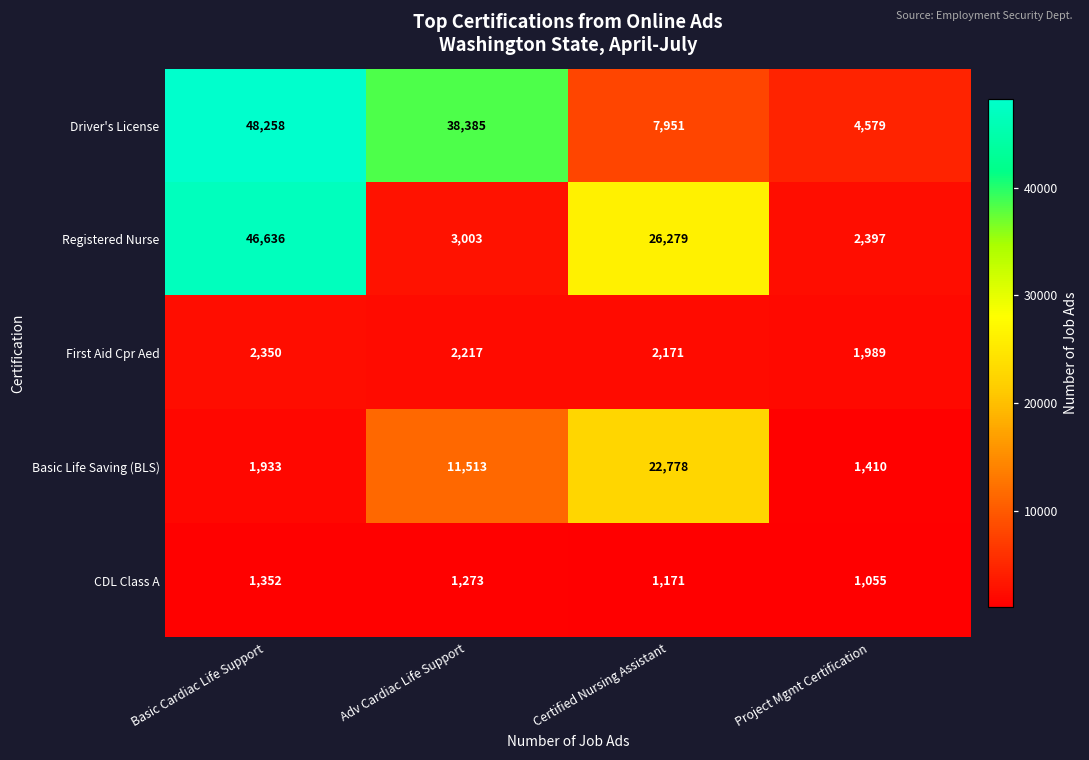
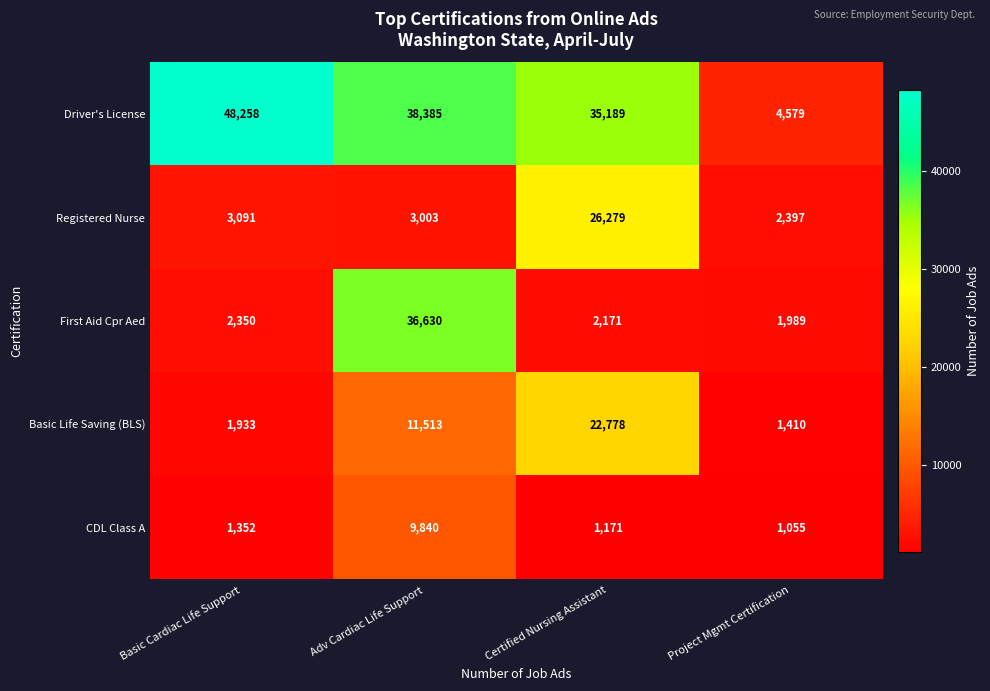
  {
    "Driver's License": {
      "Basic Cardiac Life Support": "48,258",
      "Adv Cardiac Life Support": "38,385",
-     "Certified Nursing Assistant": "7,951",
+     "Certified Nursing Assistant": "35,189",
      "Project Mgmt Certification": "4,579"
    },
    "Registered Nurse": {
-     "Basic Cardiac Life Support": "46,636",
+     "Basic Cardiac Life Support": "3,091",
      "Adv Cardiac Life Support": "3,003",
      "Certified Nursing Assistant": "26,279",
      "Project Mgmt Certification": "2,397"
    },
    "First Aid Cpr Aed": {
      "Basic Cardiac Life Support": "2,350",
-     "Adv Cardiac Life Support": "2,217",
+     "Adv Cardiac Life Support": "36,630",
      "Certified Nursing Assistant": "2,171",
      "Project Mgmt Certification": "1,989"
    },
    "Basic Life Saving (BLS)": {
      "Basic Cardiac Life Support": "1,933",
      "Adv Cardiac Life Support": "11,513",
      "Certified Nursing Assistant": "22,778",
      "Project Mgmt Certification": "1,410"
    },
    "CDL Class A": {
      "Basic Cardiac Life Support": "1,352",
-     "Adv Cardiac Life Support": "1,273",
+     "Adv Cardiac Life Support": "9,840",
      "Certified Nursing Assistant": "1,171",
      "Project Mgmt Certification": "1,055"
    }
  }
